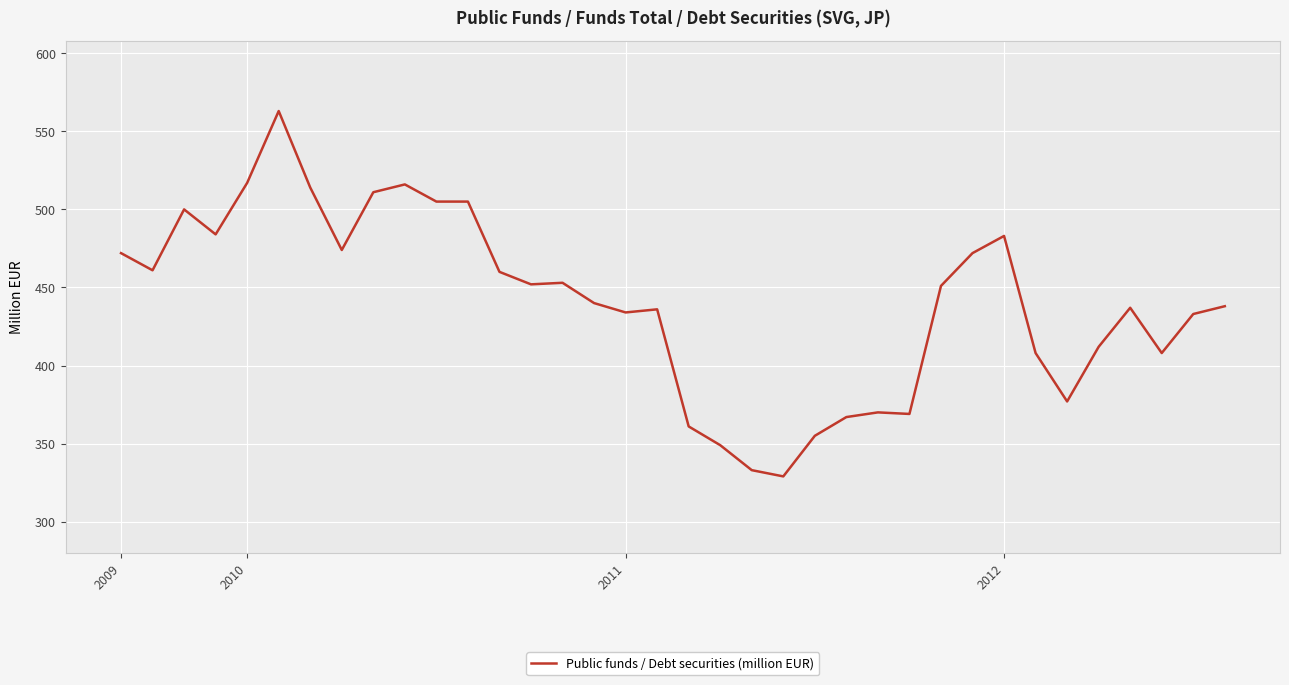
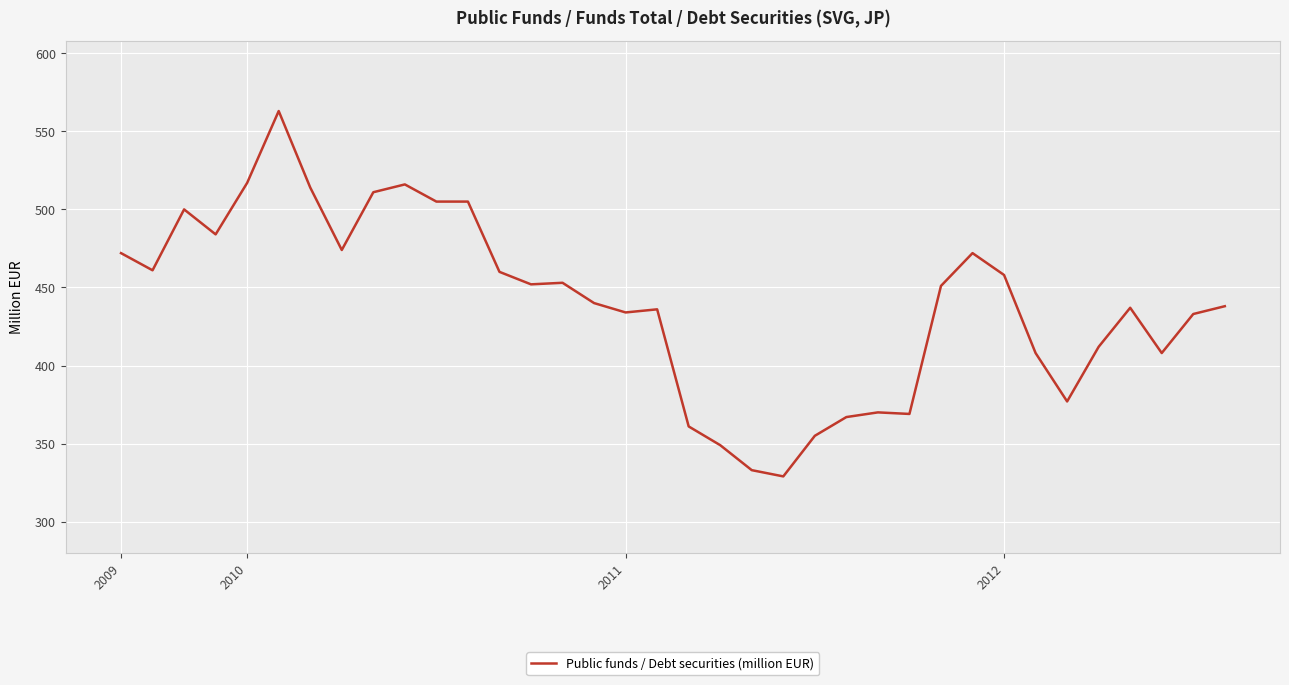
  {
    "2009": 472,
    "2010": 517,
    "2011": 434,
-   "2012": 483
+   "2012": 458
  }
